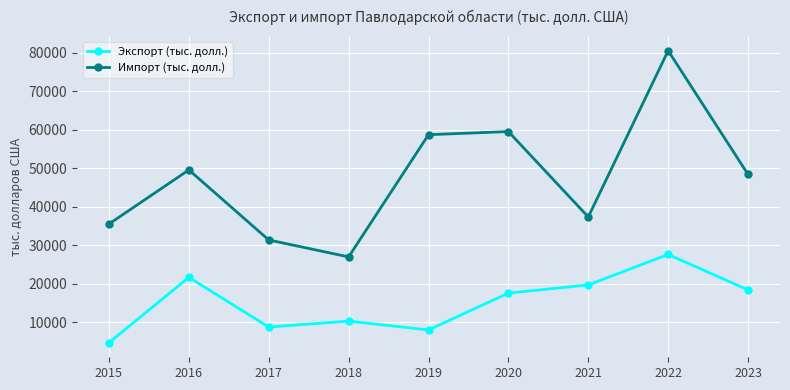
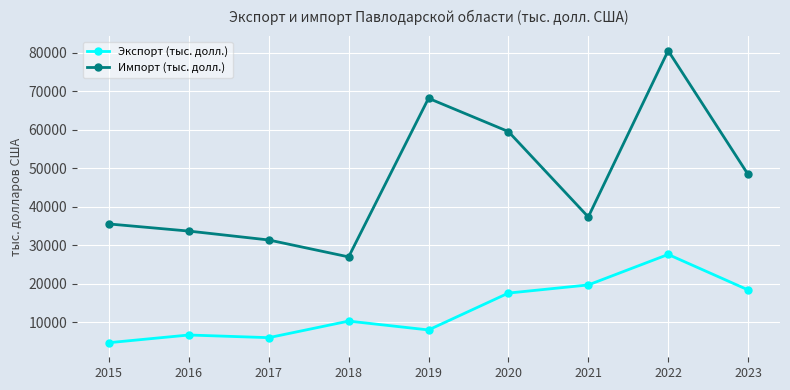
  {
    "Экспорт (тыс. долл.)": {
      "2015": 5000,
-     "2016": 22000,
-     "2017": 9000,
+     "2016": 7000,
+     "2017": 6000,
      "2018": 10000,
      "2019": 8000,
      "2020": 18000,
      "2021": 20000,
      "2022": 28000,
      "2023": 18000
    },
    "Импорт (тыс. долл.)": {
      "2015": 36000,
-     "2016": 50000,
+     "2016": 34000,
      "2017": 31000,
      "2018": 27000,
-     "2019": 59000,
+     "2019": 68000,
      "2020": 60000,
      "2021": 37000,
      "2022": 80000,
      "2023": 48000
    }
  }
